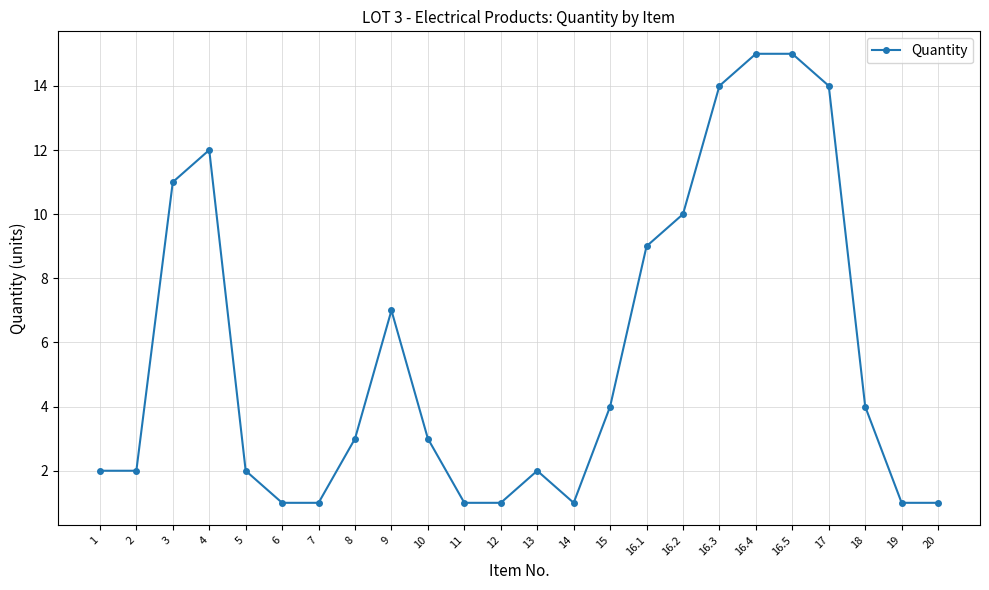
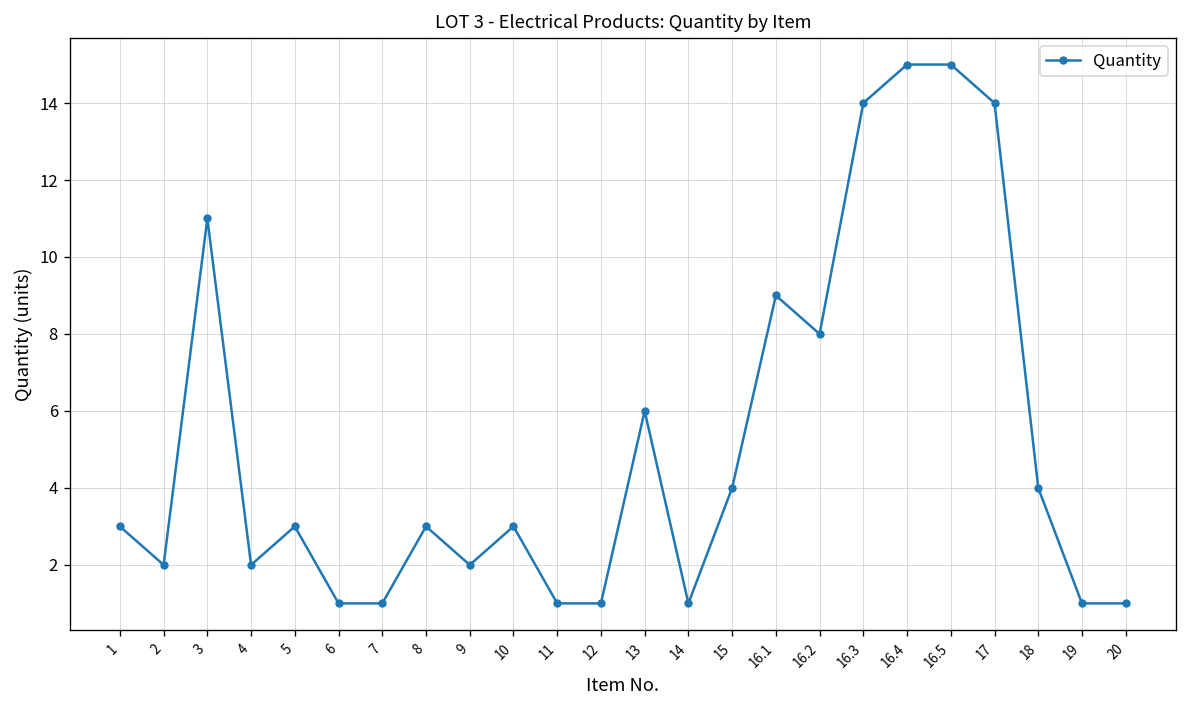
  {
-   "1": 2,
+   "1": 3,
    "2": 2,
    "3": 11,
-   "4": 12,
-   "5": 2,
+   "4": 2,
+   "5": 3,
    "6": 1,
    "7": 1,
    "8": 3,
-   "9": 7,
+   "9": 2,
    "10": 3,
    "11": 1,
    "12": 1,
-   "13": 2,
+   "13": 6,
    "14": 1,
    "15": 4,
    "16.1": 9,
-   "16.2": 10,
+   "16.2": 8,
    "16.3": 14,
    "16.4": 15,
    "16.5": 15,
    "17": 14,
    "18": 4,
    "19": 1,
    "20": 1
  }
